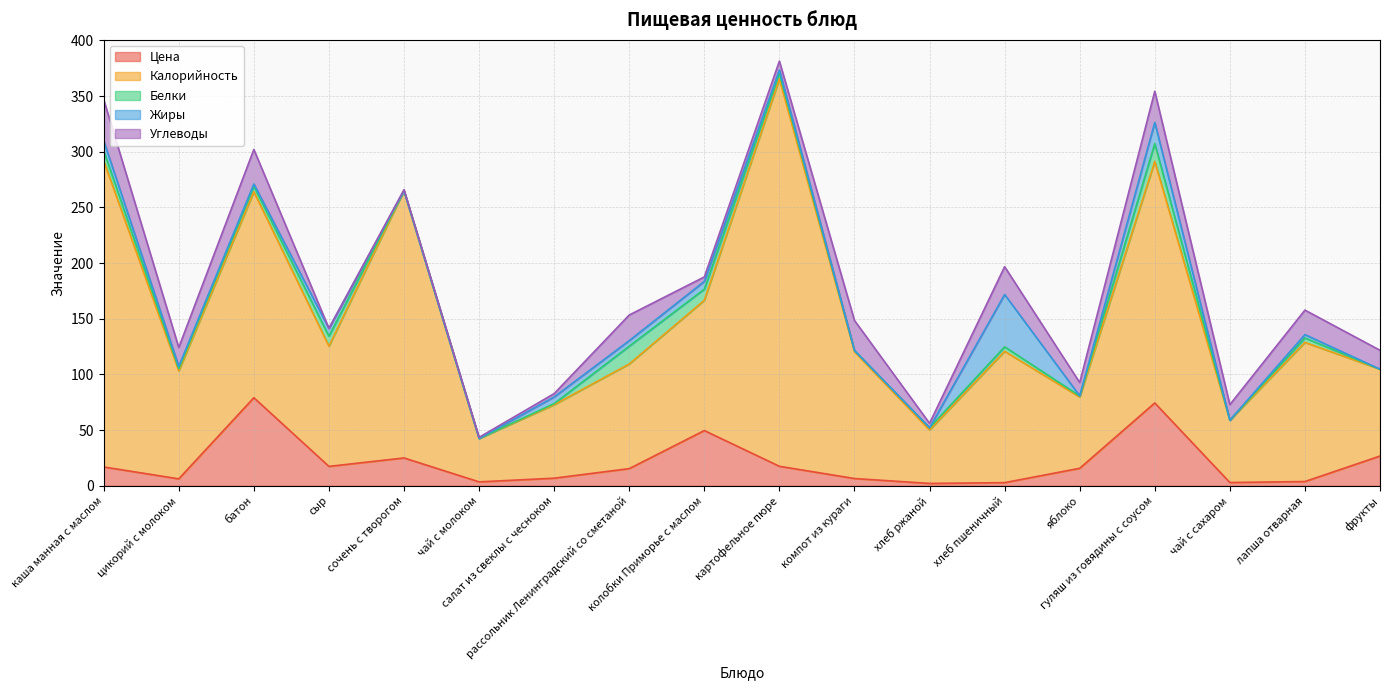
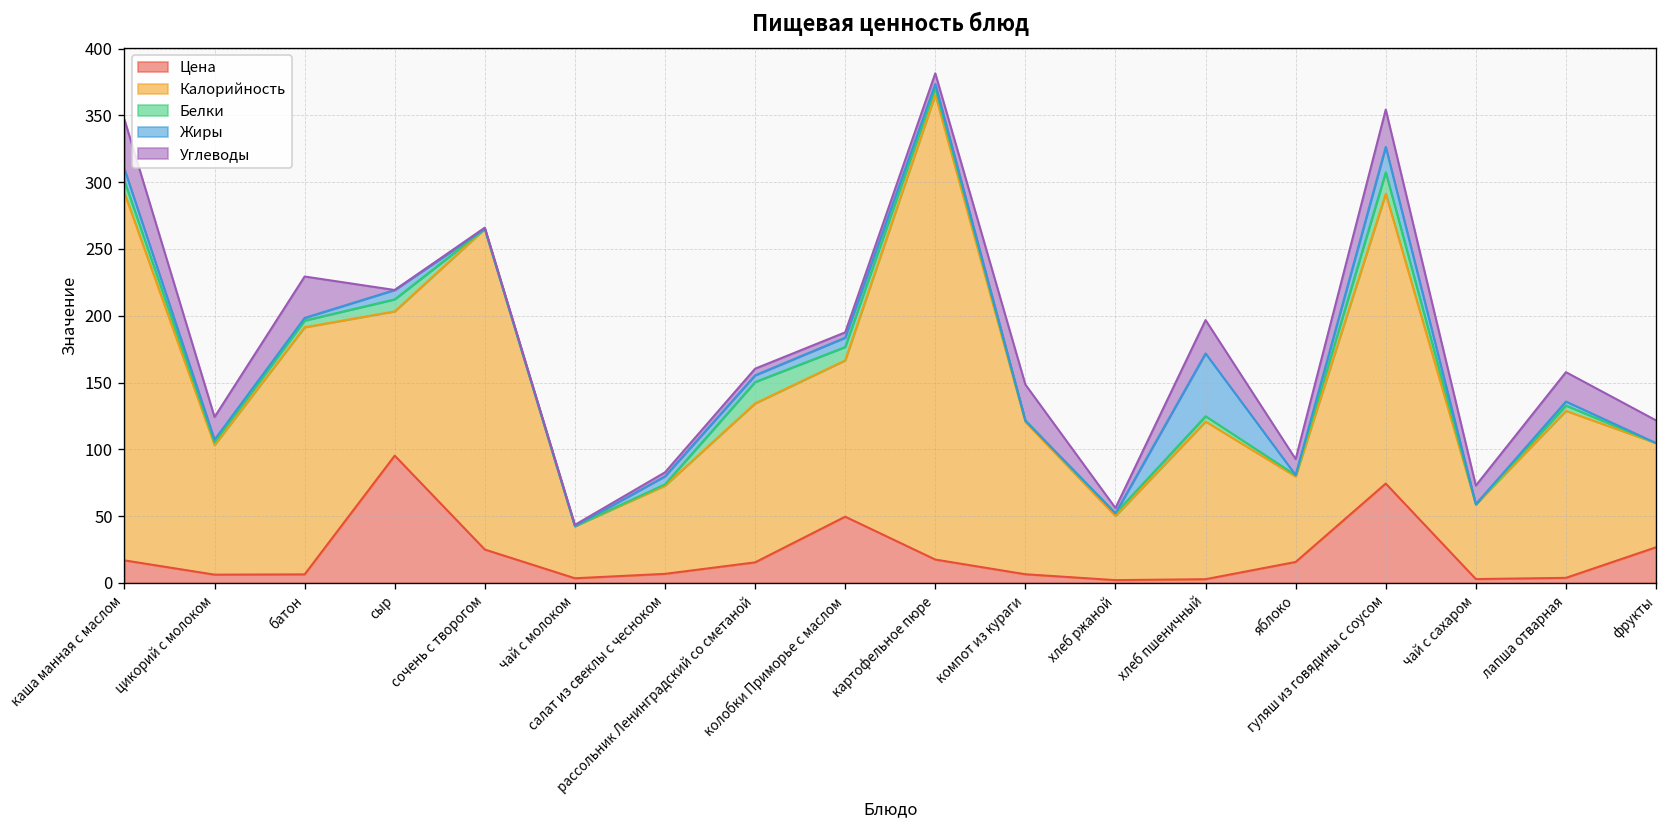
  {
    "Цена": {
      "каша манная с маслом": 17,
      "цикорий с молоком": 6,
-     "батон": 79,
-     "сыр": 17,
+     "батон": 6,
+     "сыр": 95,
      "сочень с творогом": 25,
      "чай с молоком": 4,
      "салат из свеклы с чесноком": 7,
      "рассольник Ленинградский со сметаной": 15,
      "колобки Приморье с маслом": 50,
      "картофельное пюре": 18,
      "компот из кураги": 7,
      "хлеб ржаной": 2,
      "хлеб пшеничный": 3,
      "яблоко": 16,
      "гуляш из говядины с соусом": 74,
      "чай с сахаром": 3,
      "лапша отварная": 4,
      "фрукты": 27
    },
    "Калорийность": {
      "каша манная с маслом": 275,
      "батон": 185,
      "сыр": 108,
-     "рассольник Ленинградский со сметаной": 94,
+     "рассольник Ленинградский со сметаной": 119,
      "колобки Приморье с маслом": 117,
      "картофельное пюре": 348,
      "хлеб пшеничный": 118,
      "гуляш из говядины с соусом": 217,
      "лапша отварная": 125
    },
    "Белки": {
      "каша манная с маслом": 9,
      "сыр": 9,
      "рассольник Ленинградский со сметаной": 16,
      "колобки Приморье с маслом": 10,
      "картофельное пюре": 5,
      "хлеб пшеничный": 4,
      "гуляш из говядины с соусом": 16,
      "лапша отварная": 4
    },
    "Жиры": {
      "каша манная с маслом": 9,
      "салат из свеклы с чесноком": 6,
      "рассольник Ленинградский со сметаной": 5,
      "колобки Приморье с маслом": 7,
      "картофельное пюре": 3,
      "хлеб пшеничный": 47,
      "гуляш из говядины с соусом": 19,
      "лапша отварная": 3
    },
    "Углеводы": {
      "каша манная с маслом": 37,
      "цикорий с молоком": 17,
      "батон": 31,
      "салат из свеклы с чесноком": 3,
-     "рассольник Ленинградский со сметаной": 23,
+     "рассольник Ленинградский со сметаной": 5,
      "колобки Приморье с маслом": 4,
      "картофельное пюре": 8,
      "компот из кураги": 27,
      "хлеб ржаной": 4,
      "хлеб пшеничный": 25,
      "яблоко": 12,
      "гуляш из говядины с соусом": 28,
      "чай с сахаром": 14,
      "лапша отварная": 22,
      "фрукты": 17
    }
  }
